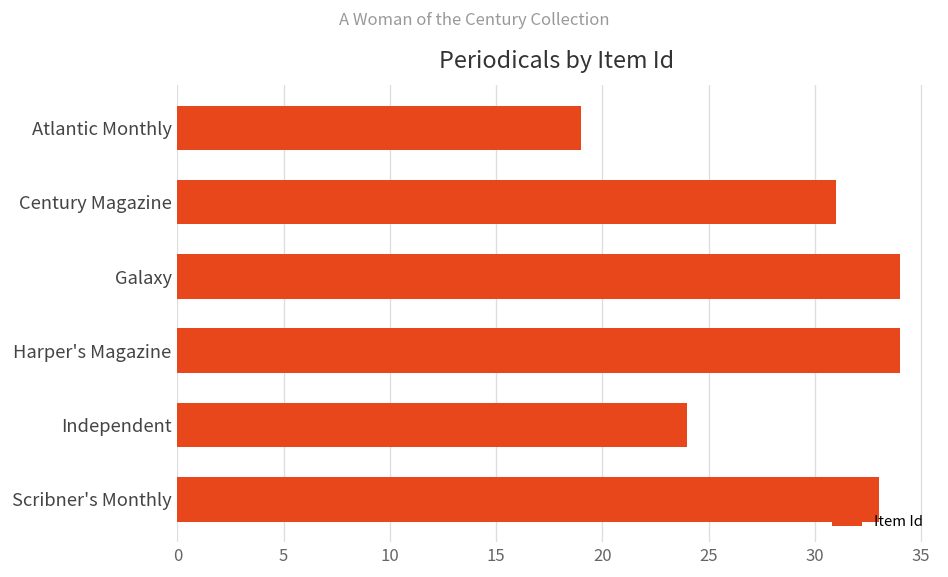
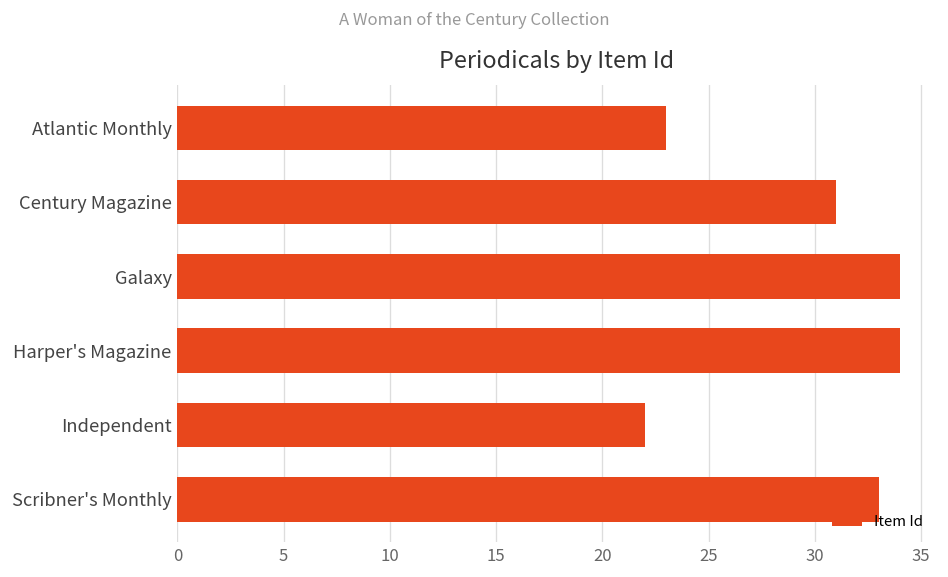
  {
-   "Atlantic Monthly": 19,
+   "Atlantic Monthly": 23,
    "Century Magazine": 31,
    "Galaxy": 34,
    "Harper's Magazine": 34,
-   "Independent": 24,
+   "Independent": 22,
    "Scribner's Monthly": 33
  }
